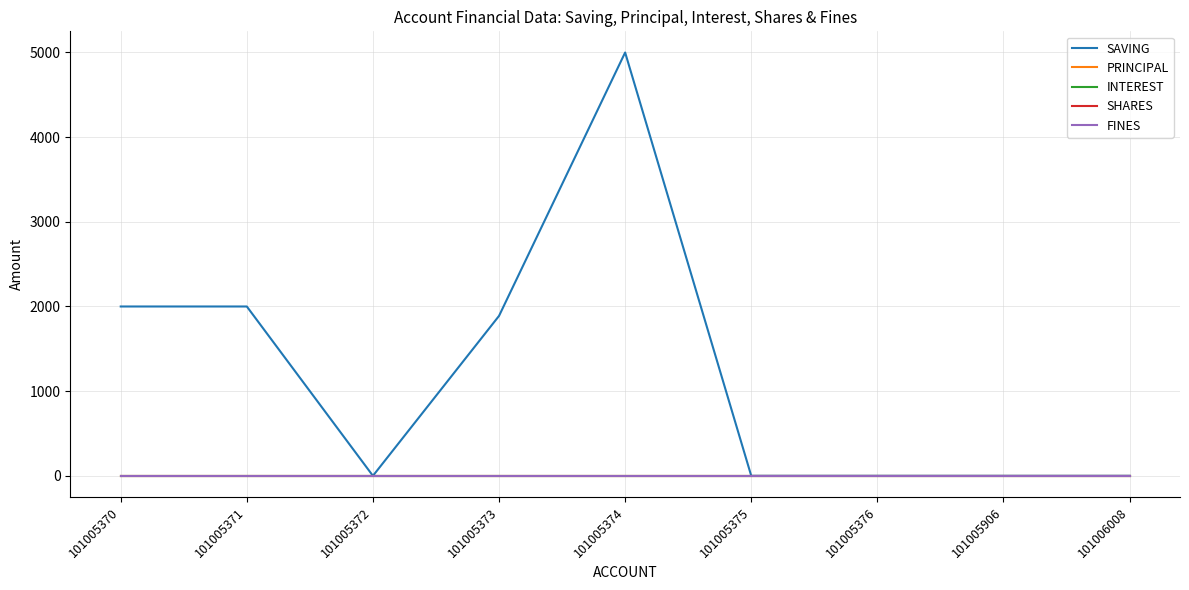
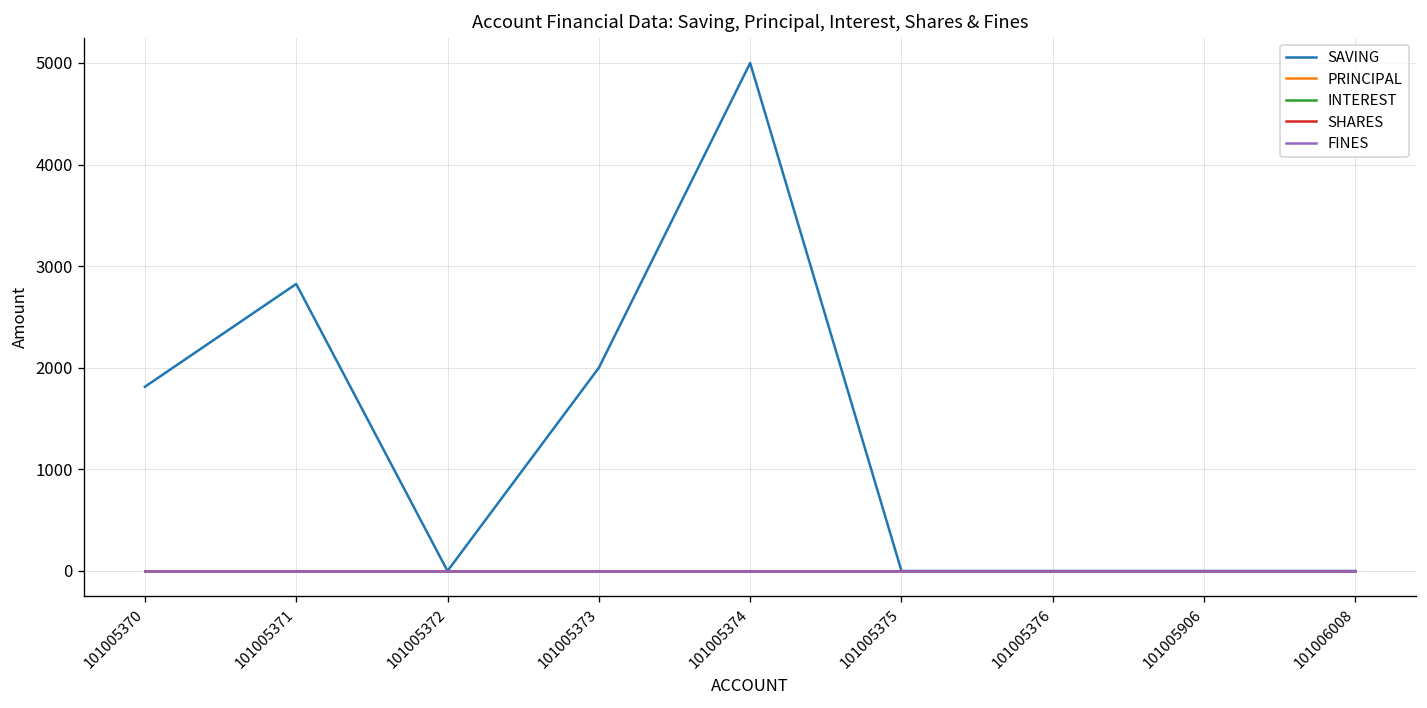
  {
    "SAVING": {
-     "101005370": 2000,
-     "101005371": 2000,
-     "101005373": 1900,
+     "101005370": 1800,
+     "101005371": 2800,
+     "101005373": 2000,
      "101005374": 5000
    },
    "FINES": {
      "101005370": 0,
      "101005371": 0,
      "101005373": 0,
      "101005374": 0
    }
  }
